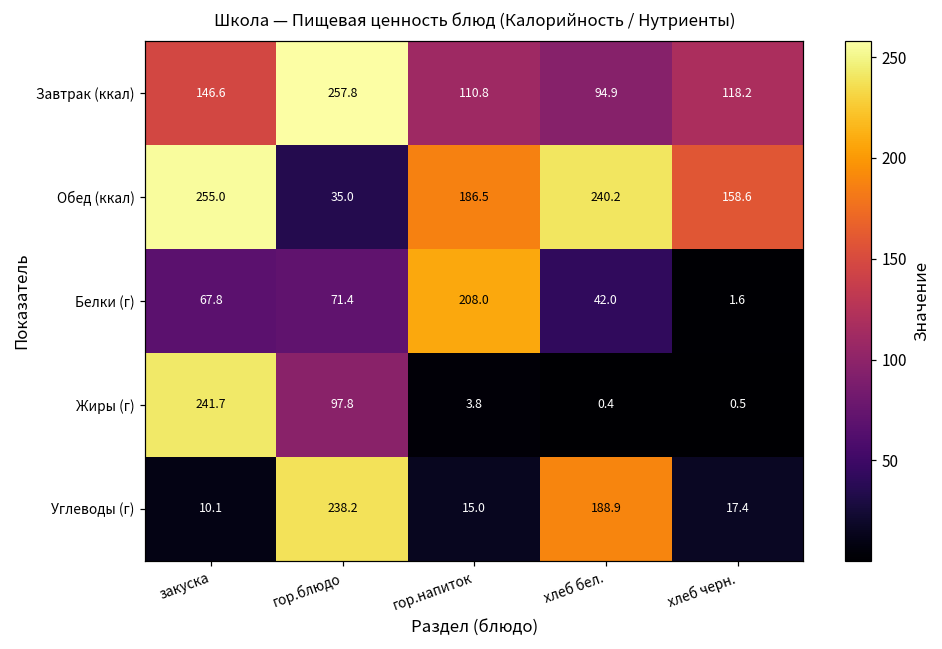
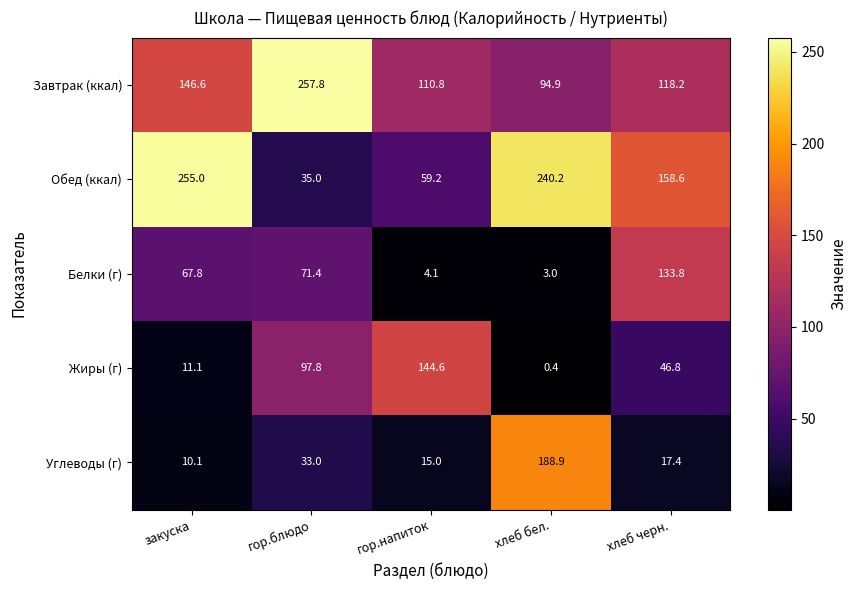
  {
    "Завтрак (ккал)": {
      "закуска": 146.6,
      "гор.блюдо": 257.8,
      "гор.напиток": 110.8,
      "хлеб бел.": 94.9,
      "хлеб черн.": 118.2
    },
    "Обед (ккал)": {
      "закуска": 255.0,
      "гор.блюдо": 35.0,
-     "гор.напиток": 186.5,
+     "гор.напиток": 59.2,
      "хлеб бел.": 240.2,
      "хлеб черн.": 158.6
    },
    "Белки (г)": {
      "закуска": 67.8,
      "гор.блюдо": 71.4,
-     "гор.напиток": 208.0,
-     "хлеб бел.": 42.0,
-     "хлеб черн.": 1.6
+     "гор.напиток": 4.1,
+     "хлеб бел.": 3.0,
+     "хлеб черн.": 133.8
    },
    "Жиры (г)": {
-     "закуска": 241.7,
+     "закуска": 11.1,
      "гор.блюдо": 97.8,
-     "гор.напиток": 3.8,
+     "гор.напиток": 144.6,
      "хлеб бел.": 0.4,
-     "хлеб черн.": 0.5
+     "хлеб черн.": 46.8
    },
    "Углеводы (г)": {
      "закуска": 10.1,
-     "гор.блюдо": 238.2,
+     "гор.блюдо": 33.0,
      "гор.напиток": 15.0,
      "хлеб бел.": 188.9,
      "хлеб черн.": 17.4
    }
  }
